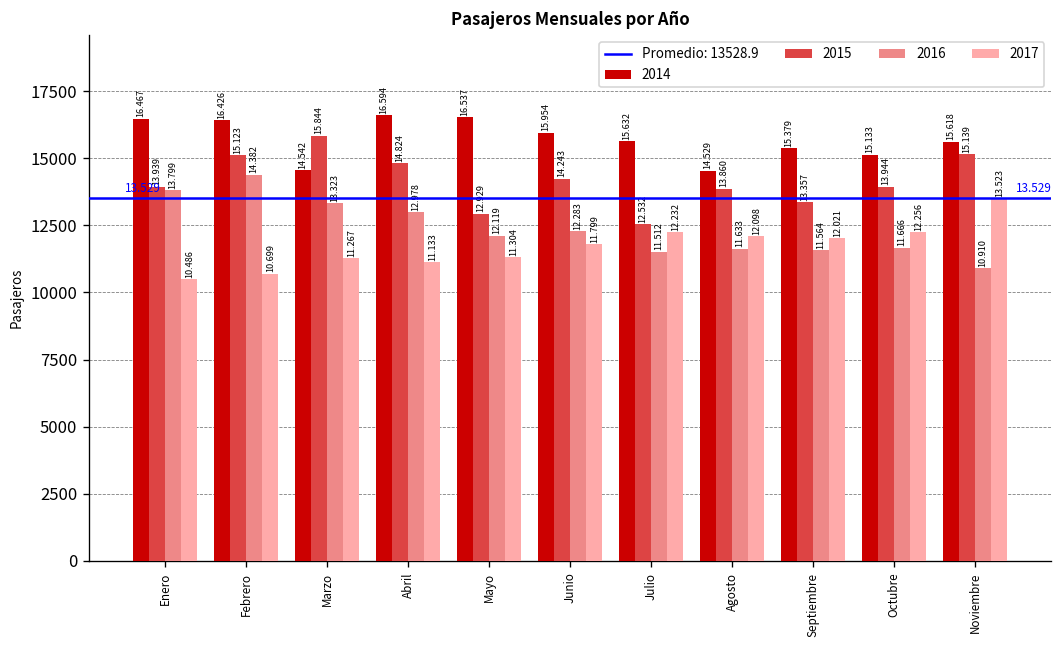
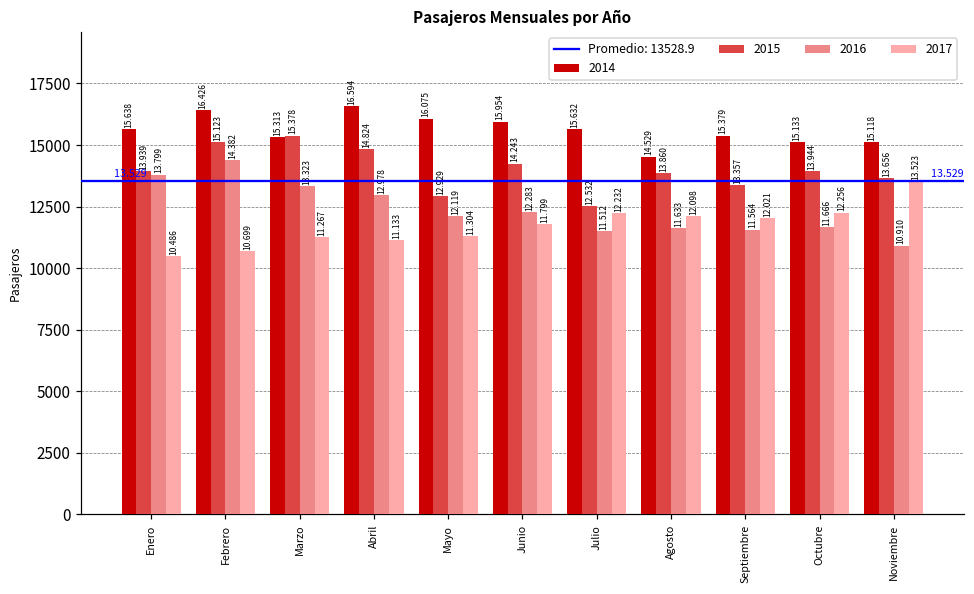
  {
    "2014": {
-     "Enero": 16.467,
-     "Marzo": 14.542,
-     "Mayo": 16.537,
-     "Noviembre": 15.618
+     "Enero": 15.638,
+     "Marzo": 15.313,
+     "Mayo": 16.075,
+     "Noviembre": 15.118
    },
    "2015": {
-     "Marzo": 15.844,
-     "Noviembre": 15.139
+     "Marzo": 15.378,
+     "Noviembre": 13.656
    }
  }
